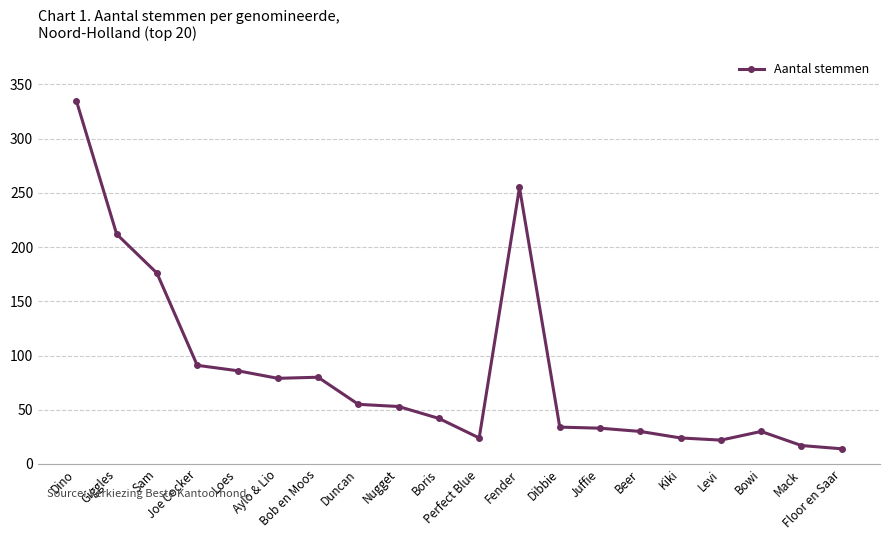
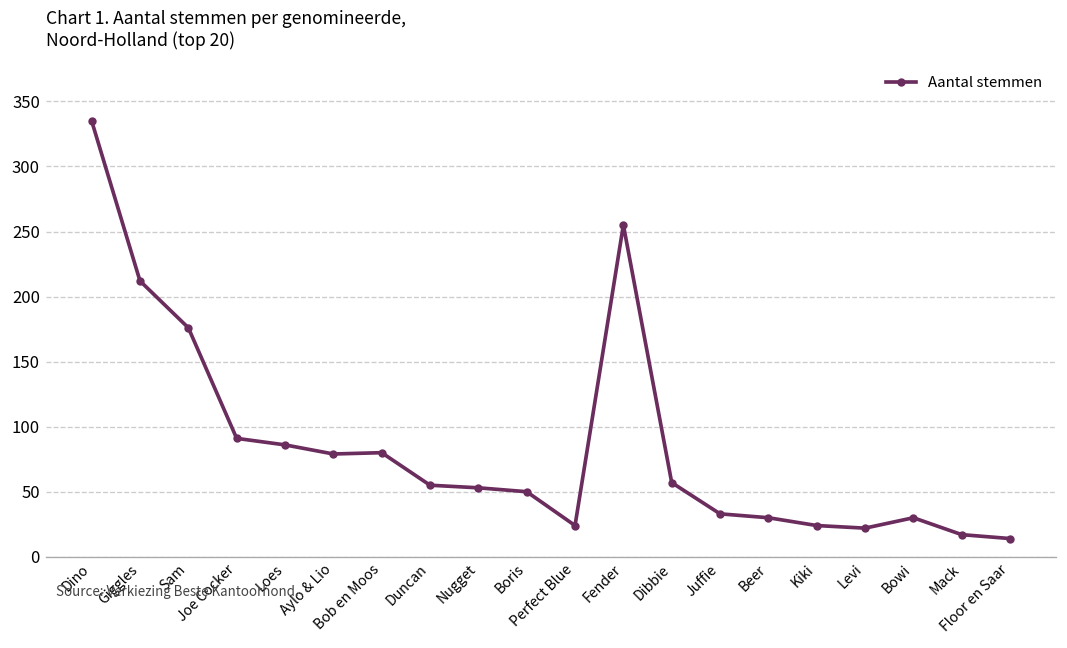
  {
    "Dino": 335,
    "Giggles": 212,
    "Sam": 176,
    "Joe Cocker": 91,
    "Loes": 86,
    "Aylo & Lio": 79,
    "Bob en Moos": 80,
    "Duncan": 55,
    "Nugget": 53,
-   "Boris": 42,
+   "Boris": 50,
    "Perfect Blue": 24,
    "Fender": 255,
-   "Dibbie": 34,
+   "Dibbie": 57,
    "Juffie": 33,
    "Beer": 30,
    "Kiki": 24,
    "Levi": 22,
    "Bowi": 30,
    "Mack": 17,
    "Floor en Saar": 14
  }
